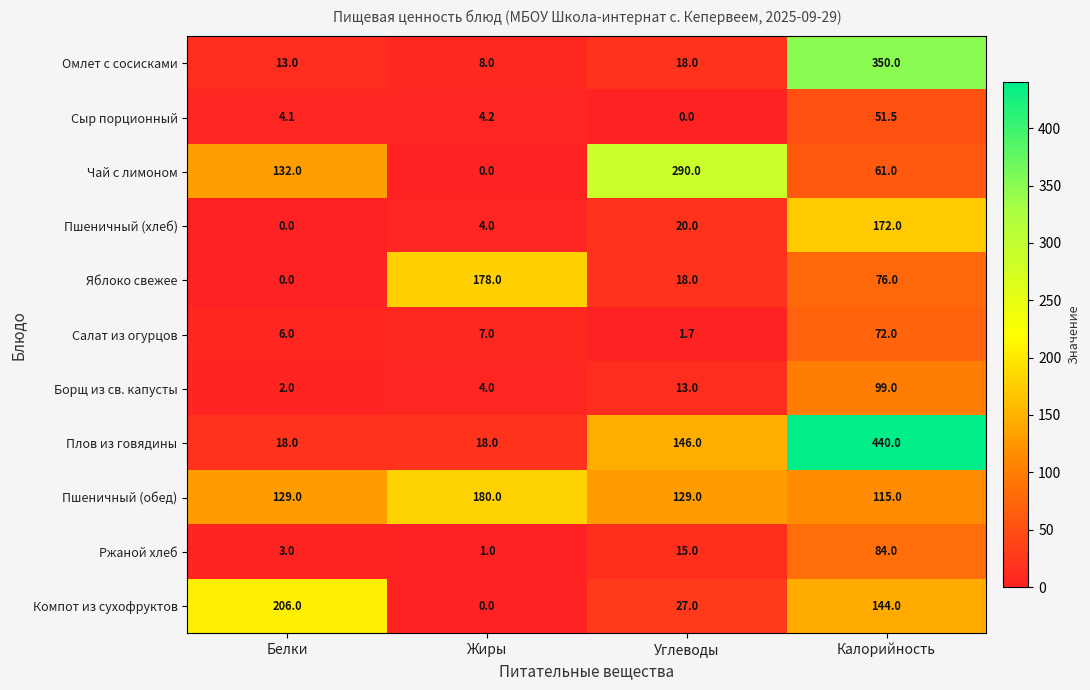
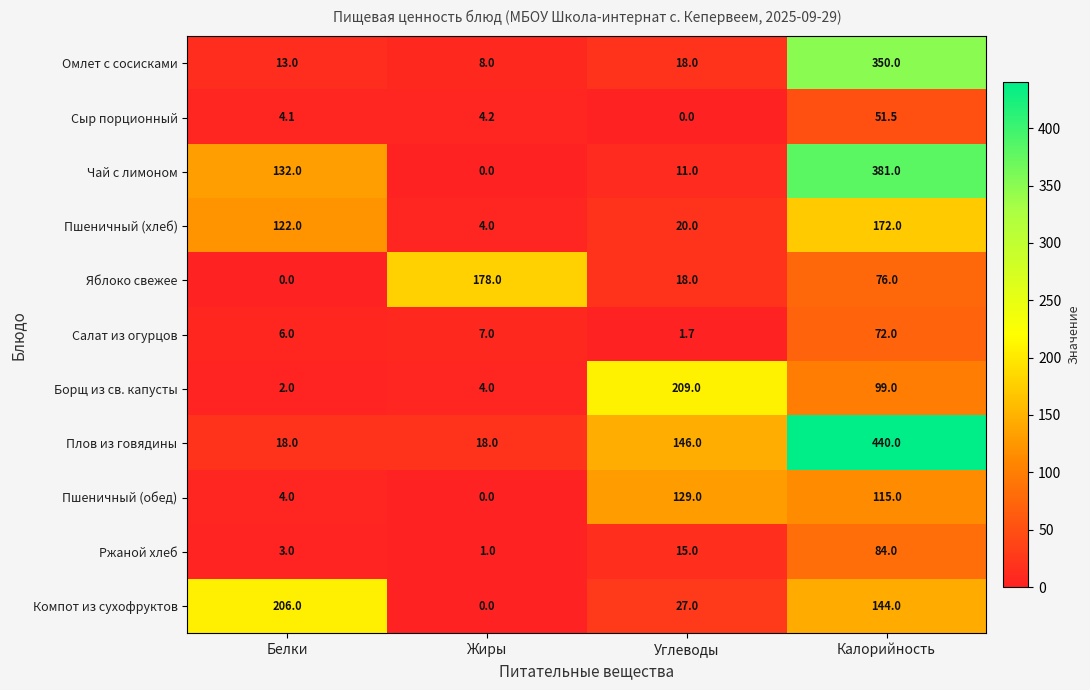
  {
    "Омлет с сосисками": {
      "Белки": 13.0,
      "Жиры": 8.0,
      "Углеводы": 18.0,
      "Калорийность": 350.0
    },
    "Сыр порционный": {
      "Белки": 4.1,
      "Жиры": 4.2,
      "Углеводы": 0.0,
      "Калорийность": 51.5
    },
    "Чай с лимоном": {
      "Белки": 132.0,
      "Жиры": 0.0,
-     "Углеводы": 290.0,
-     "Калорийность": 61.0
+     "Углеводы": 11.0,
+     "Калорийность": 381.0
    },
    "Пшеничный (хлеб)": {
-     "Белки": 0.0,
+     "Белки": 122.0,
      "Жиры": 4.0,
      "Углеводы": 20.0,
      "Калорийность": 172.0
    },
    "Яблоко свежее": {
      "Белки": 0.0,
      "Жиры": 178.0,
      "Углеводы": 18.0,
      "Калорийность": 76.0
    },
    "Салат из огурцов": {
      "Белки": 6.0,
      "Жиры": 7.0,
      "Углеводы": 1.7,
      "Калорийность": 72.0
    },
    "Борщ из св. капусты": {
      "Белки": 2.0,
      "Жиры": 4.0,
-     "Углеводы": 13.0,
+     "Углеводы": 209.0,
      "Калорийность": 99.0
    },
    "Плов из говядины": {
      "Белки": 18.0,
      "Жиры": 18.0,
      "Углеводы": 146.0,
      "Калорийность": 440.0
    },
    "Пшеничный (обед)": {
-     "Белки": 129.0,
-     "Жиры": 180.0,
+     "Белки": 4.0,
+     "Жиры": 0.0,
      "Углеводы": 129.0,
      "Калорийность": 115.0
    },
    "Ржаной хлеб": {
      "Белки": 3.0,
      "Жиры": 1.0,
      "Углеводы": 15.0,
      "Калорийность": 84.0
    },
    "Компот из сухофруктов": {
      "Белки": 206.0,
      "Жиры": 0.0,
      "Углеводы": 27.0,
      "Калорийность": 144.0
    }
  }
